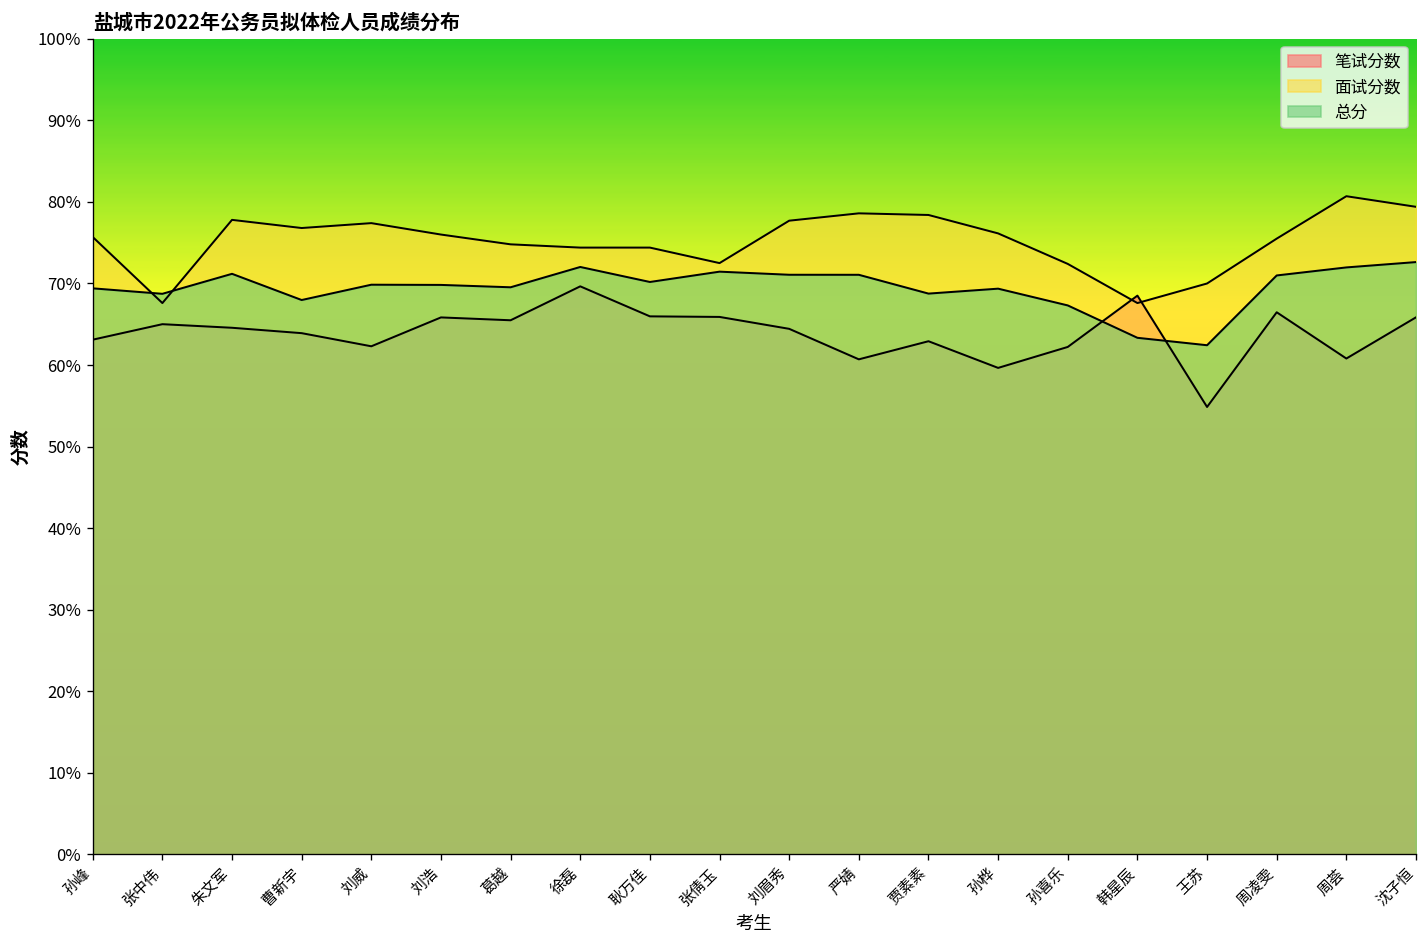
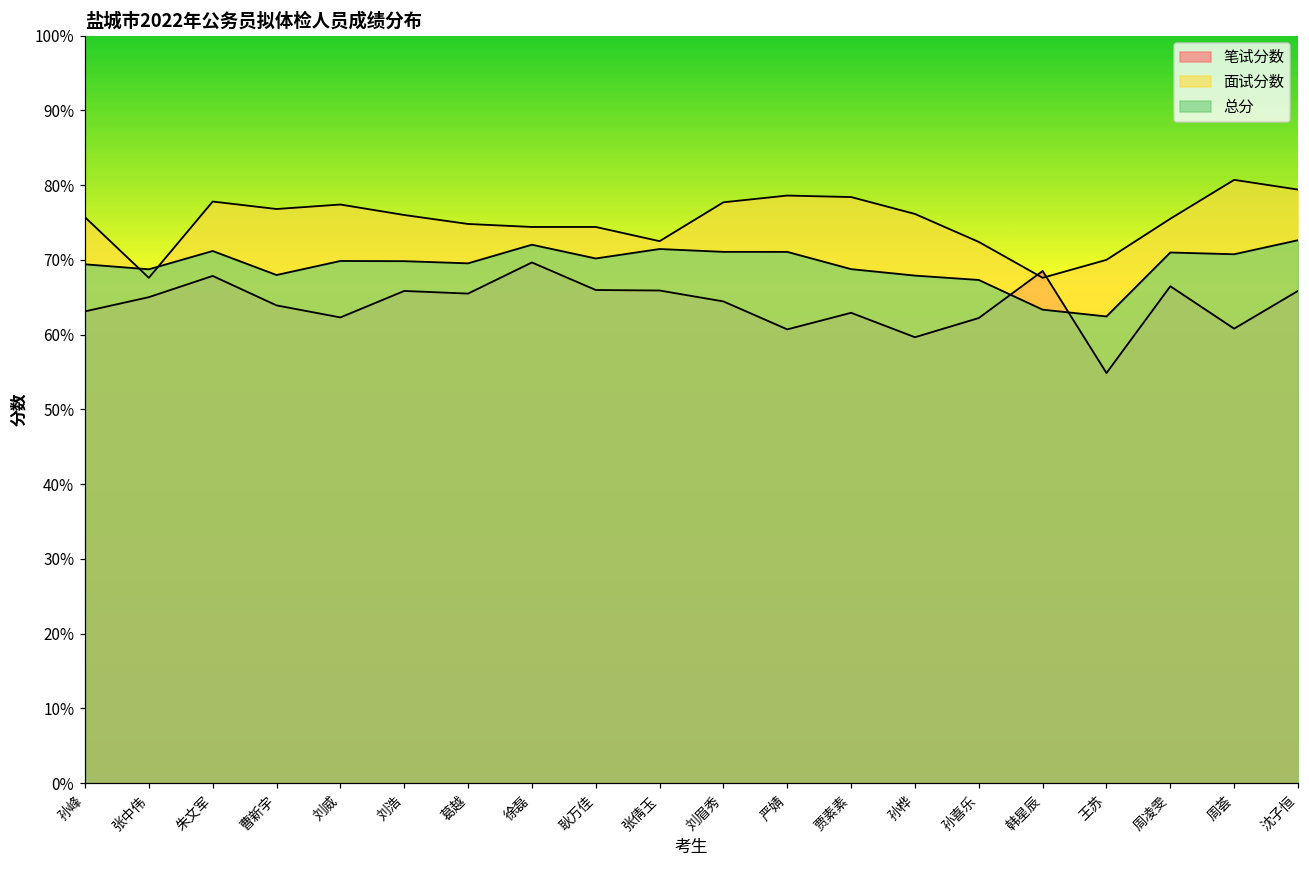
  {
    "笔试分数": {
      "孙峰": "63%",
      "张中伟": "65%",
-     "朱文军": "65%",
+     "朱文军": "68%",
      "曹新宇": "64%",
      "刘威": "62%",
      "刘浩": "66%",
      "葛越": "65%",
      "徐磊": "70%",
      "耿万佳": "66%",
      "张倩玉": "66%",
      "刘眉秀": "64%",
      "严婧": "61%",
      "贾素素": "63%",
      "孙桦": "60%",
      "孙喜乐": "62%",
      "韩星辰": "69%",
      "王苏": "55%",
      "周凌雯": "66%",
      "周荟": "61%",
      "沈子恒": "66%"
    },
    "面试分数": {
      "孙峰": "76%",
      "张中伟": "68%",
      "朱文军": "78%",
      "曹新宇": "77%",
      "刘威": "77%",
      "刘浩": "76%",
      "葛越": "75%",
      "徐磊": "74%",
      "耿万佳": "74%",
      "张倩玉": "73%",
      "刘眉秀": "78%",
      "严婧": "79%",
      "贾素素": "78%",
      "孙桦": "76%",
      "孙喜乐": "72%",
      "韩星辰": "68%",
      "王苏": "70%",
      "周凌雯": "76%",
      "周荟": "81%",
      "沈子恒": "79%"
    },
    "总分": {
      "孙峰": "69%",
      "张中伟": "69%",
      "朱文军": "71%",
      "曹新宇": "68%",
      "刘威": "70%",
      "刘浩": "70%",
      "葛越": "70%",
      "徐磊": "72%",
      "耿万佳": "70%",
      "张倩玉": "71%",
      "刘眉秀": "71%",
      "严婧": "71%",
      "贾素素": "69%",
-     "孙桦": "69%",
+     "孙桦": "68%",
      "孙喜乐": "67%",
      "韩星辰": "63%",
      "王苏": "62%",
      "周凌雯": "71%",
-     "周荟": "72%",
+     "周荟": "71%",
      "沈子恒": "73%"
    }
  }
